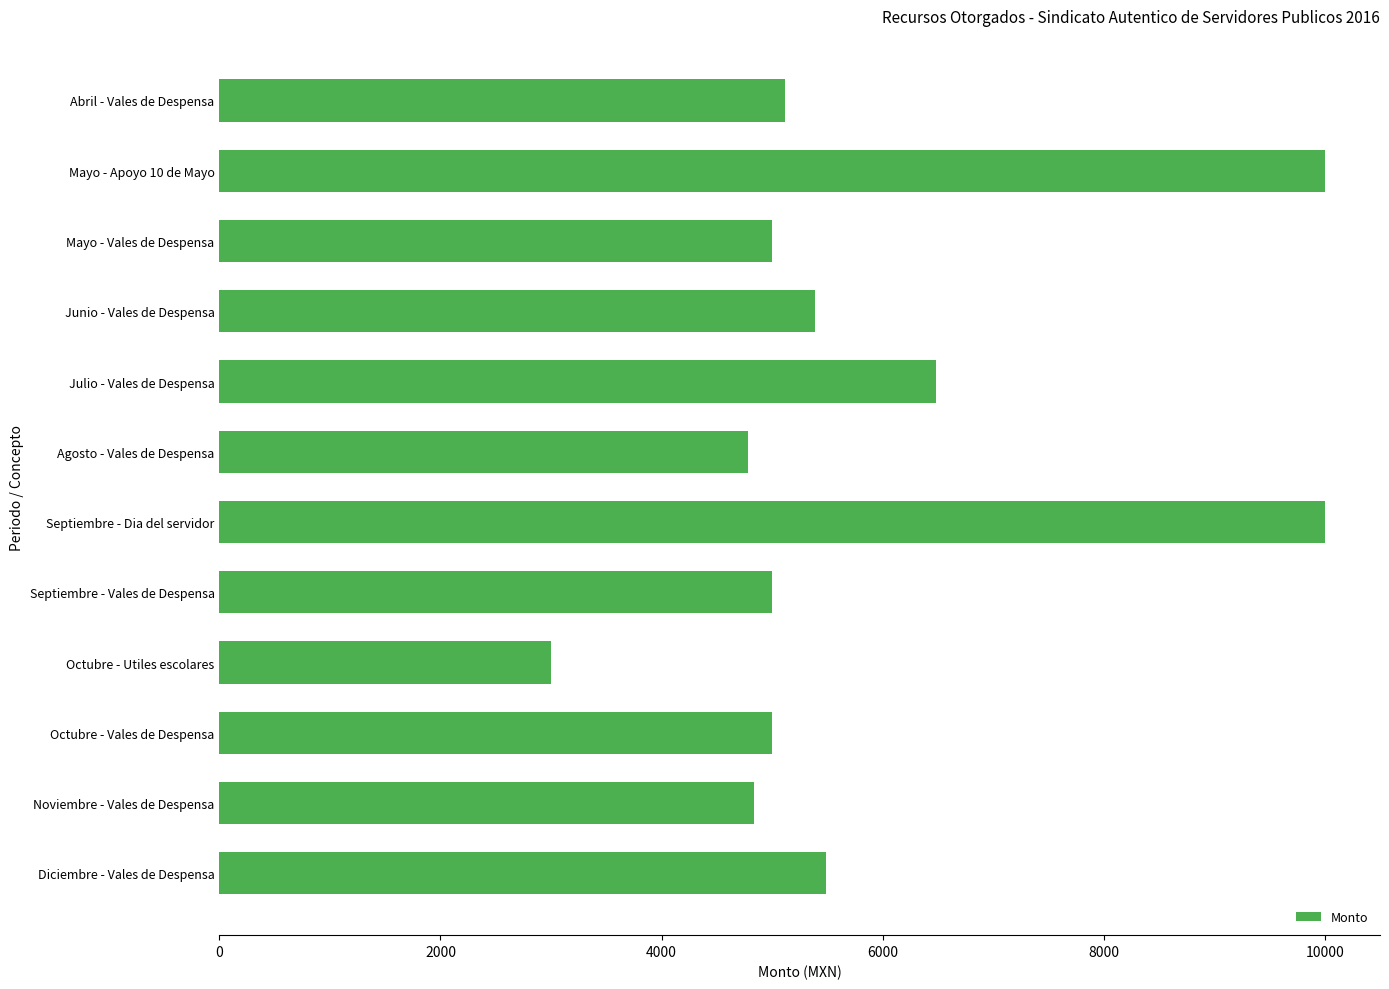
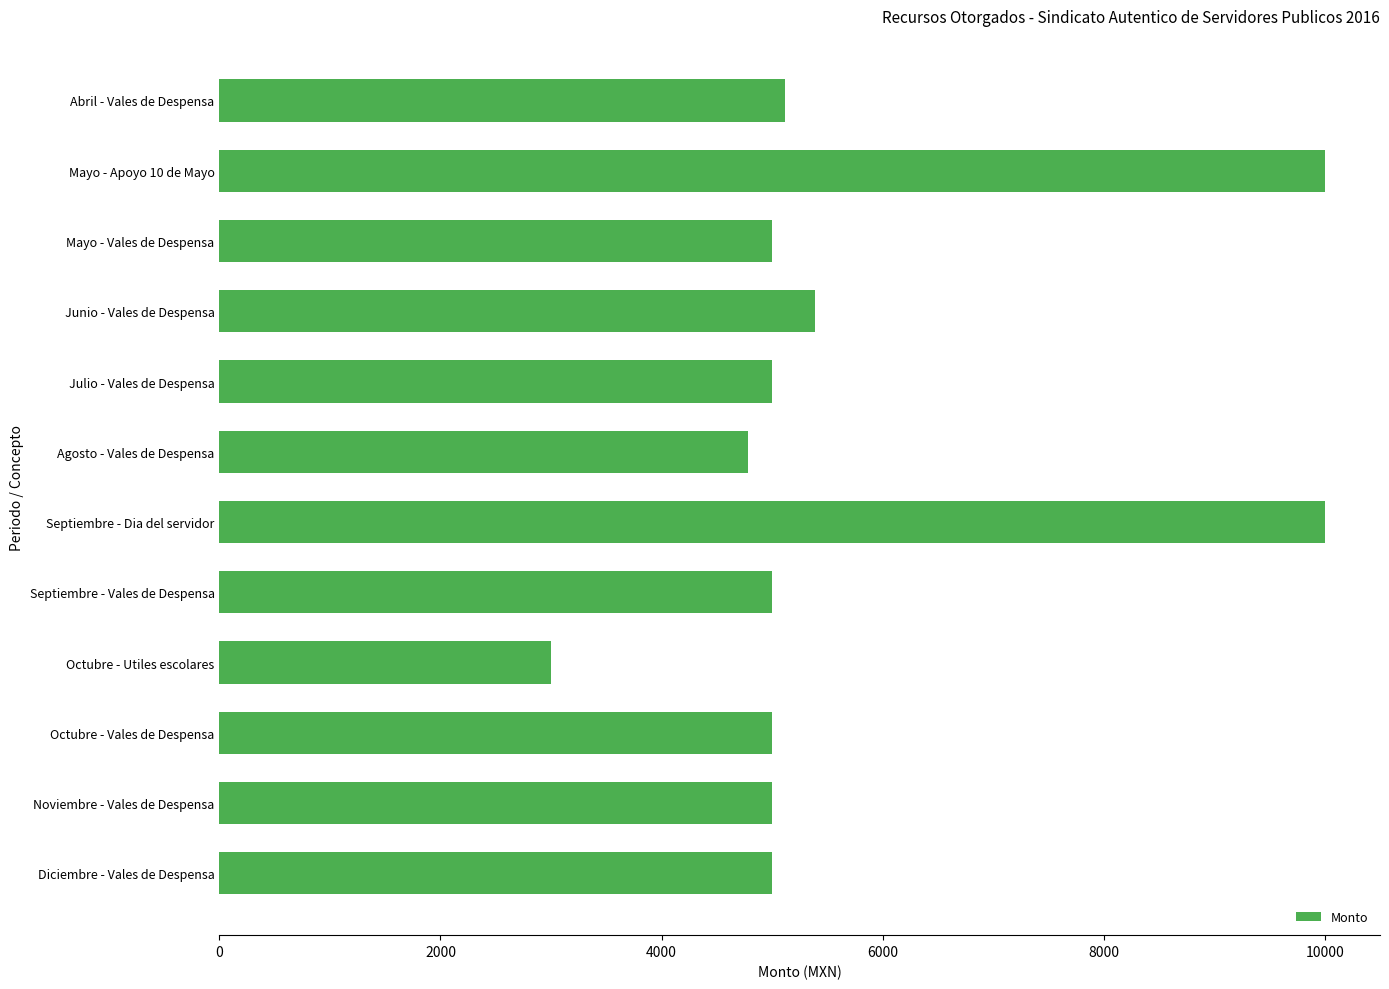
  {
    "Abril - Vales de Despensa": 5120,
    "Mayo - Apoyo 10 de Mayo": 10000,
    "Mayo - Vales de Despensa": 5000,
    "Junio - Vales de Despensa": 5390,
-   "Julio - Vales de Despensa": 6490,
+   "Julio - Vales de Despensa": 5000,
    "Agosto - Vales de Despensa": 4780,
    "Septiembre - Dia del servidor": 10000,
    "Septiembre - Vales de Despensa": 5000,
    "Octubre - Utiles escolares": 3000,
    "Octubre - Vales de Despensa": 5000,
-   "Noviembre - Vales de Despensa": 4840,
-   "Diciembre - Vales de Despensa": 5490
+   "Noviembre - Vales de Despensa": 5000,
+   "Diciembre - Vales de Despensa": 5000
  }
